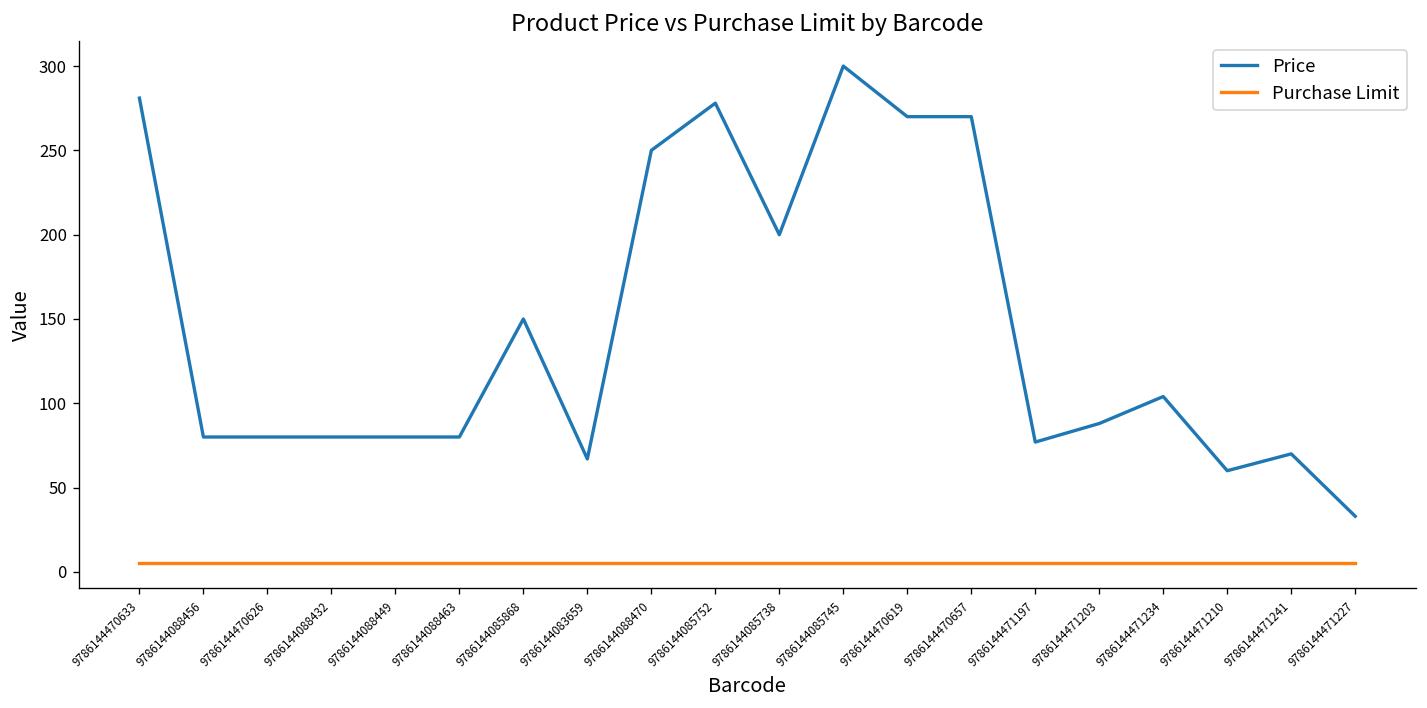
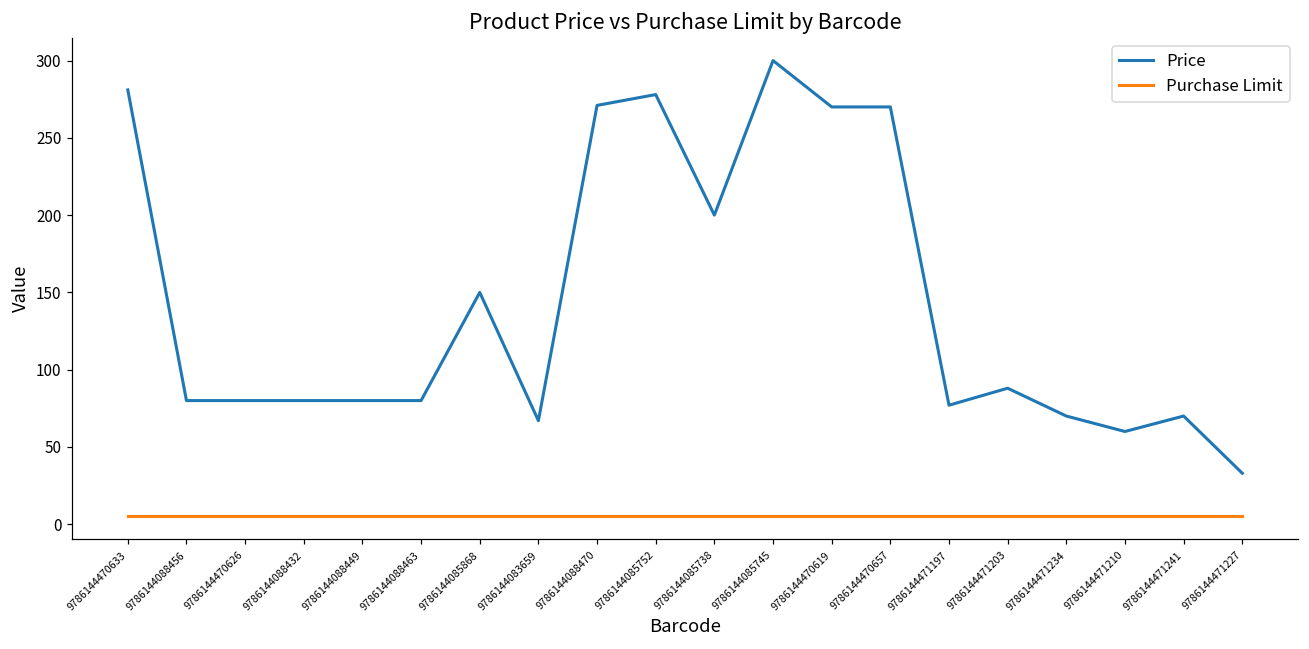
  {
    "Price": {
      "9786144470633": 281,
      "9786144088456": 80,
      "9786144470626": 80,
      "9786144088432": 80,
      "9786144088449": 80,
      "9786144088463": 80,
      "9786144085868": 150,
      "9786144083659": 67,
-     "9786144088470": 250,
+     "9786144088470": 271,
      "9786144085752": 278,
      "9786144085738": 200,
      "9786144085745": 300,
      "9786144470619": 270,
      "9786144470657": 270,
      "9786144471197": 77,
      "9786144471203": 88,
-     "9786144471234": 104,
+     "9786144471234": 70,
      "9786144471210": 60,
      "9786144471241": 70,
      "9786144471227": 33
    },
    "Purchase Limit": {
      "9786144470633": 5,
      "9786144088456": 5,
      "9786144470626": 5,
      "9786144088432": 5,
      "9786144088449": 5,
      "9786144088463": 5,
      "9786144085868": 5,
      "9786144083659": 5,
      "9786144088470": 5,
      "9786144085752": 5,
      "9786144085738": 5,
      "9786144085745": 5,
      "9786144470619": 5,
      "9786144470657": 5,
      "9786144471197": 5,
      "9786144471203": 5,
      "9786144471234": 5,
      "9786144471210": 5,
      "9786144471241": 5,
      "9786144471227": 5
    }
  }
